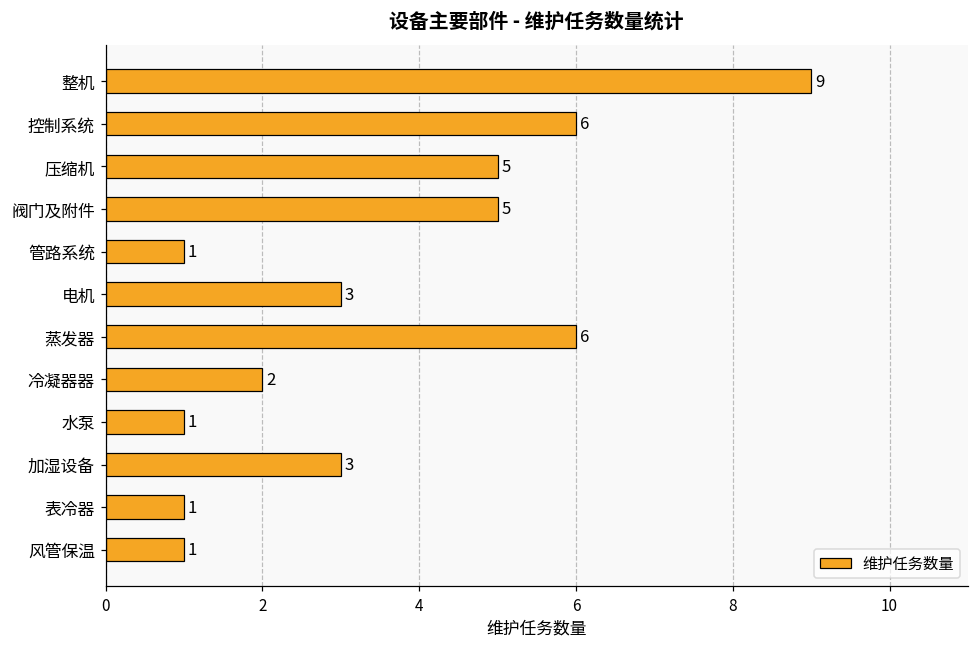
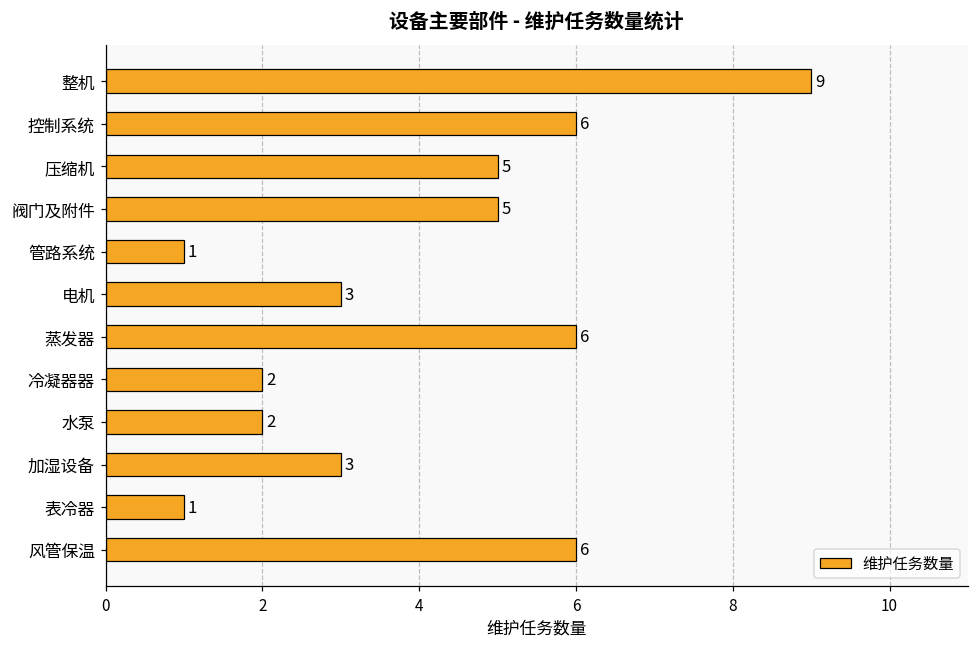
  {
    "整机": 9,
    "控制系统": 6,
    "压缩机": 5,
    "阀门及附件": 5,
    "管路系统": 1,
    "电机": 3,
    "蒸发器": 6,
    "冷凝器器": 2,
-   "水泵": 1,
+   "水泵": 2,
    "加湿设备": 3,
    "表冷器": 1,
-   "风管保温": 1
+   "风管保温": 6
  }
